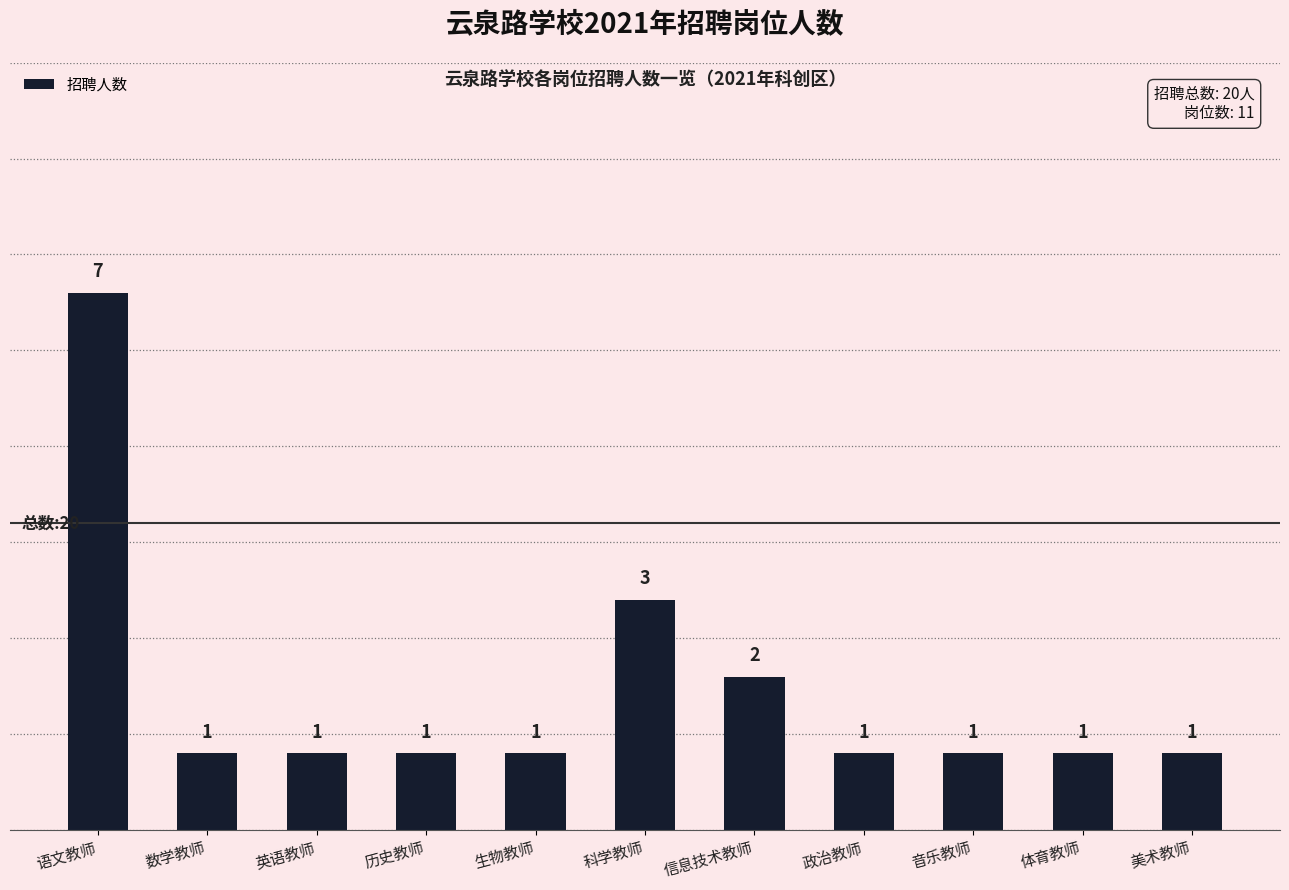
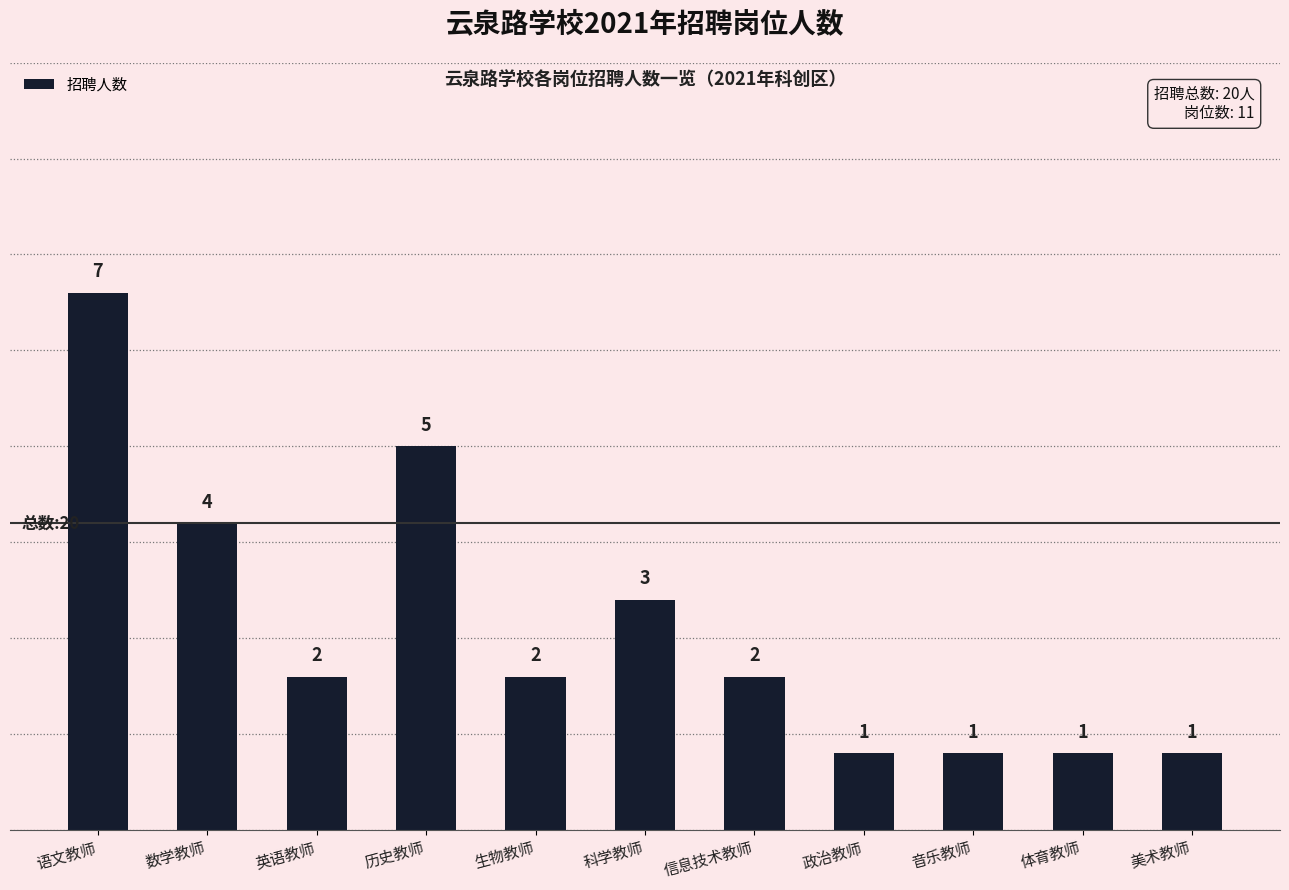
  {
    "语文教师": 7,
-   "数学教师": 1,
-   "英语教师": 1,
-   "历史教师": 1,
-   "生物教师": 1,
+   "数学教师": 4,
+   "英语教师": 2,
+   "历史教师": 5,
+   "生物教师": 2,
    "科学教师": 3,
    "信息技术教师": 2,
    "政治教师": 1,
    "音乐教师": 1,
    "体育教师": 1,
    "美术教师": 1
  }
